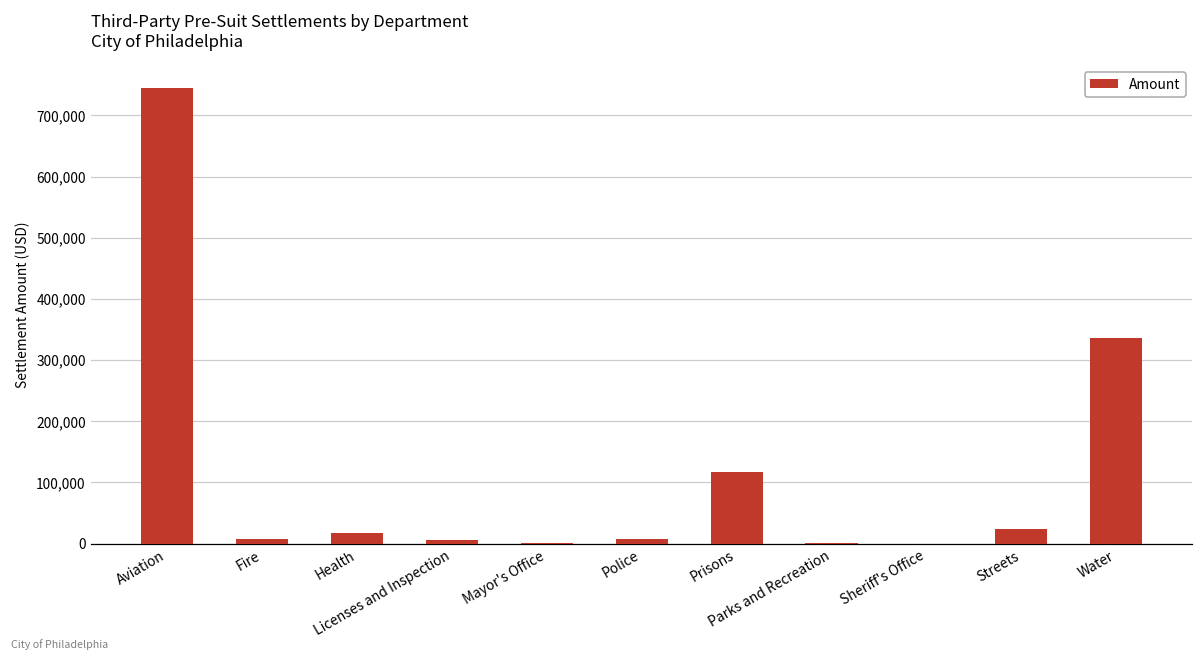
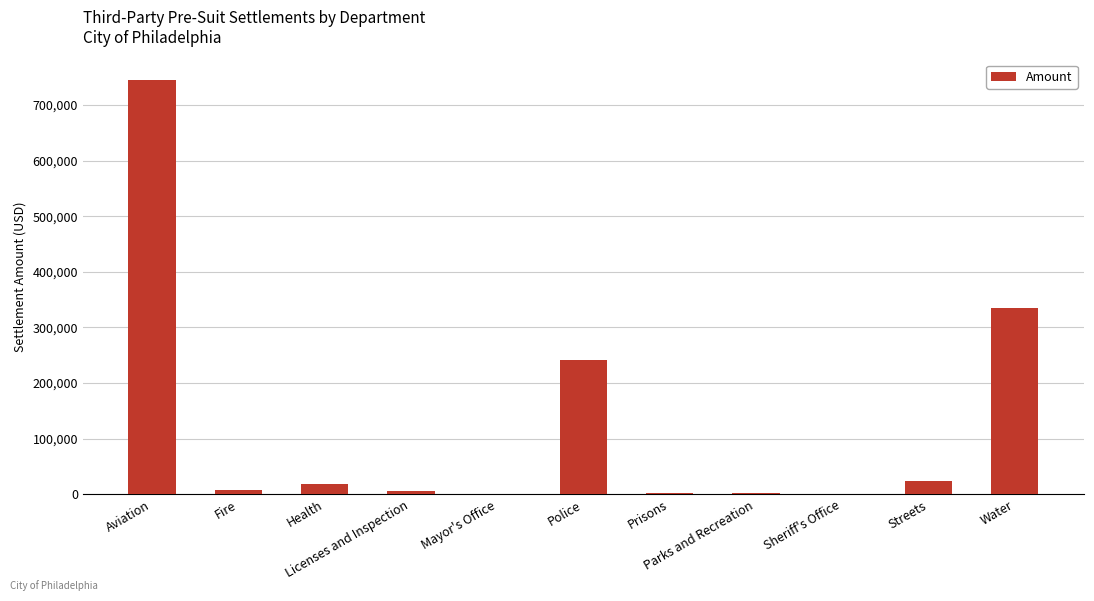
  {
    "Aviation": "750,000",
    "Fire": "10,000",
    "Health": "20,000",
    "Licenses and Inspection": "10,000",
-   "Police": "10,000",
-   "Prisons": "120,000",
+   "Police": "240,000",
+   "Prisons": "0",
    "Streets": "20,000",
    "Water": "340,000"
  }
